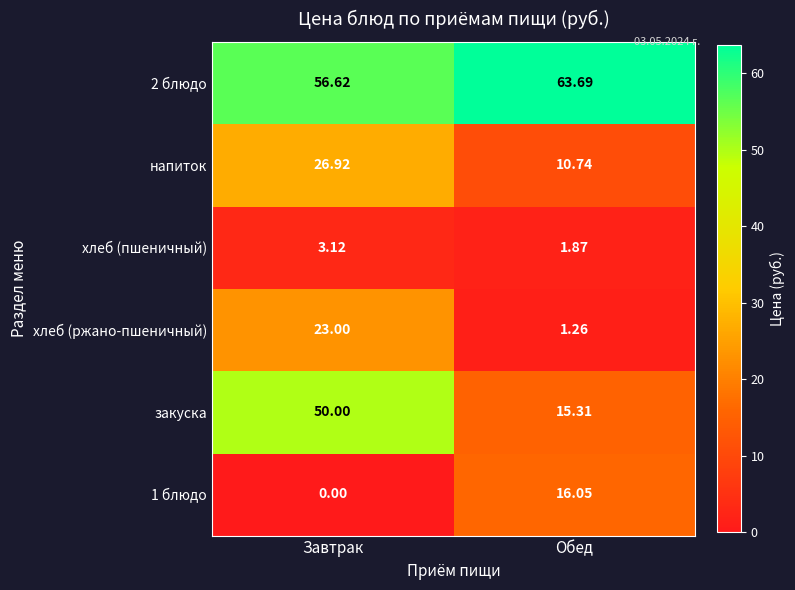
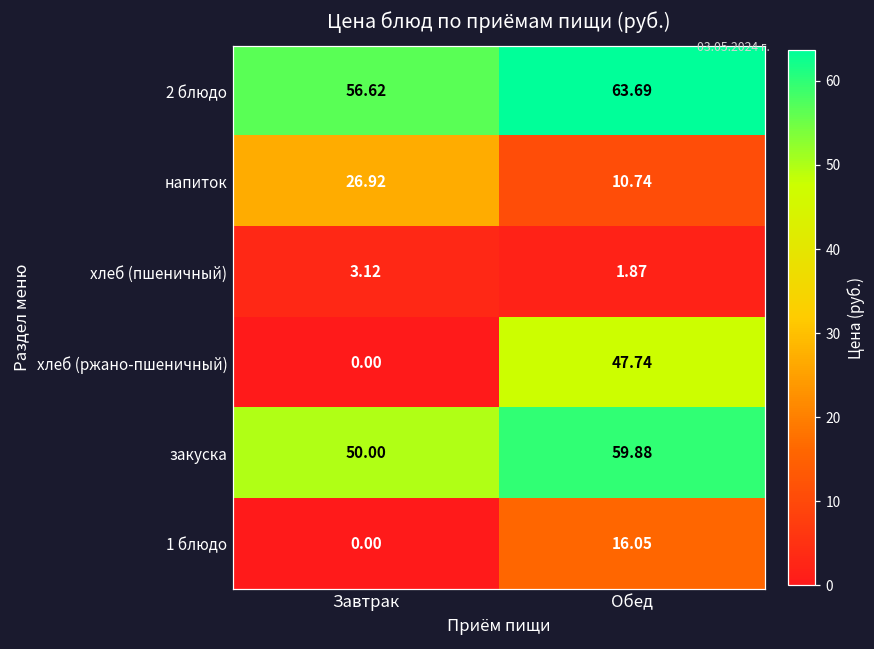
  {
    "2 блюдо": {
      "Завтрак": 56.62
    },
    "напиток": {
      "Завтрак": 26.92,
      "Обед": 10.74
    },
    "хлеб (пшеничный)": {
      "Завтрак": 3.12,
      "Обед": 1.87
    },
    "хлеб (ржано-пшеничный)": {
-     "Завтрак": 23.00,
-     "Обед": 1.26
+     "Завтрак": 0.00,
+     "Обед": 47.74
    },
    "закуска": {
      "Завтрак": 50.00,
-     "Обед": 15.31
+     "Обед": 59.88
    },
    "1 блюдо": {
      "Завтрак": 0.00,
      "Обед": 16.05
    }
  }
